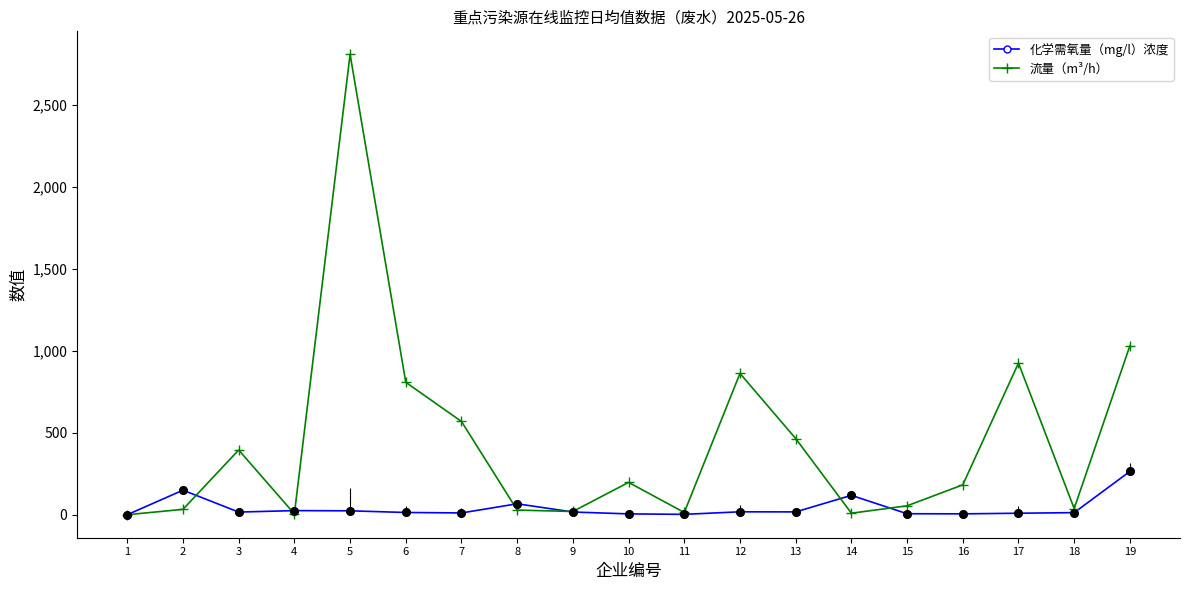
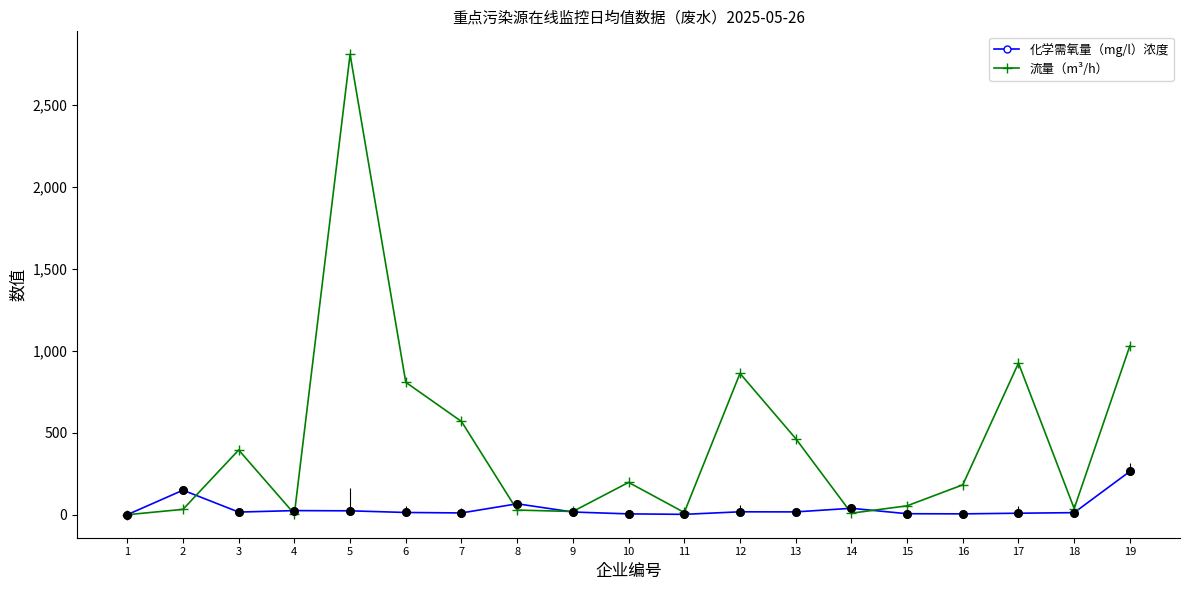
  {
    "化学需氧量（mg/l）浓度": {
      "2": "150",
      "3": "20",
      "4": "30",
      "5": "20",
      "6": "10",
      "7": "10",
      "8": "70",
      "10": "0",
      "12": "20",
      "13": "20",
-     "14": "120",
+     "14": "40",
      "15": "10",
      "16": "10",
      "17": "10",
      "18": "10",
      "19": "260"
    },
    "流量（m³/h）": {
      "2": "30",
      "3": "390",
      "4": "10",
      "5": "2,810",
      "6": "810",
      "7": "570",
      "8": "30",
      "10": "200",
      "12": "860",
      "13": "460",
      "14": "10",
      "15": "50",
      "16": "180",
      "17": "930",
      "18": "40",
      "19": "1,030"
    }
  }
